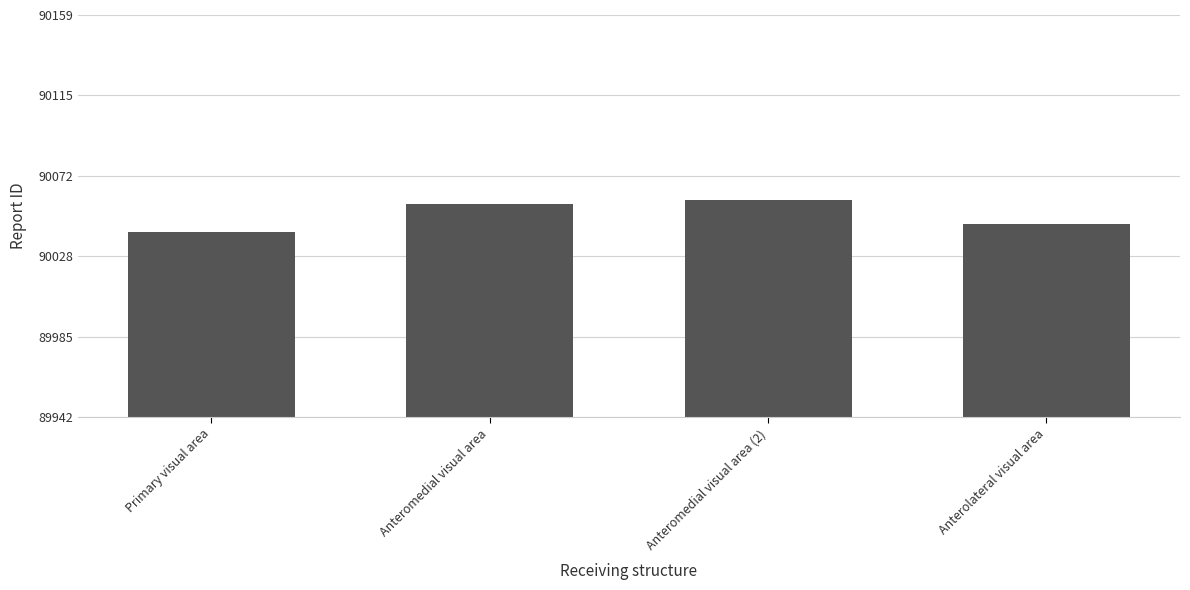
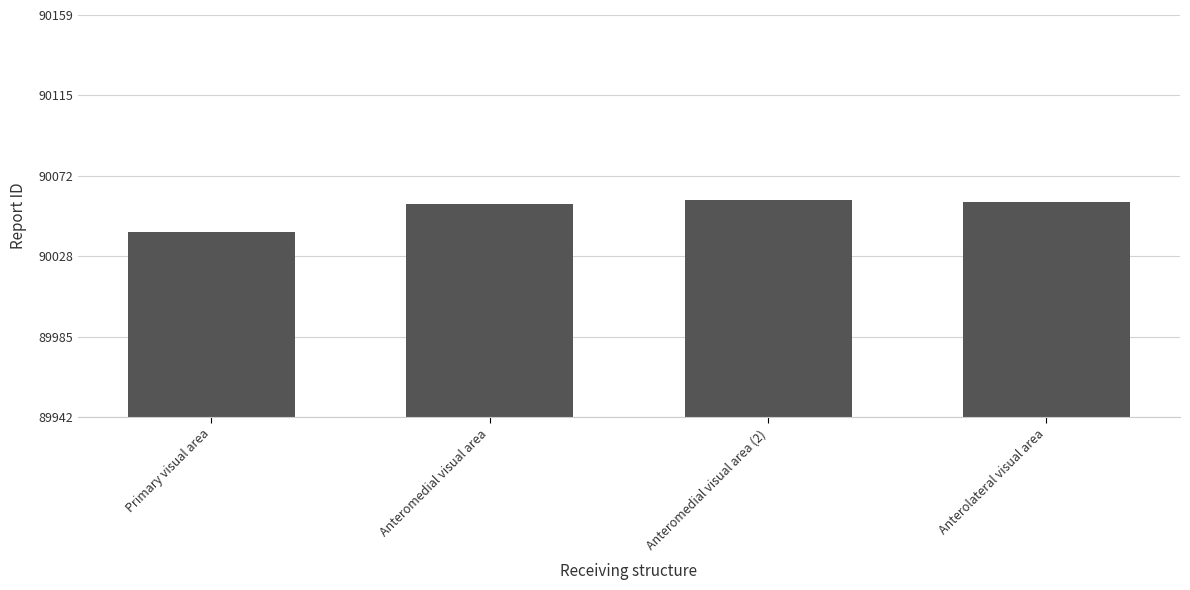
  {
    "Primary visual area": 90042,
    "Anteromedial visual area": 90057,
    "Anteromedial visual area (2)": 90059,
-   "Anterolateral visual area": 90046
+   "Anterolateral visual area": 90058
  }
